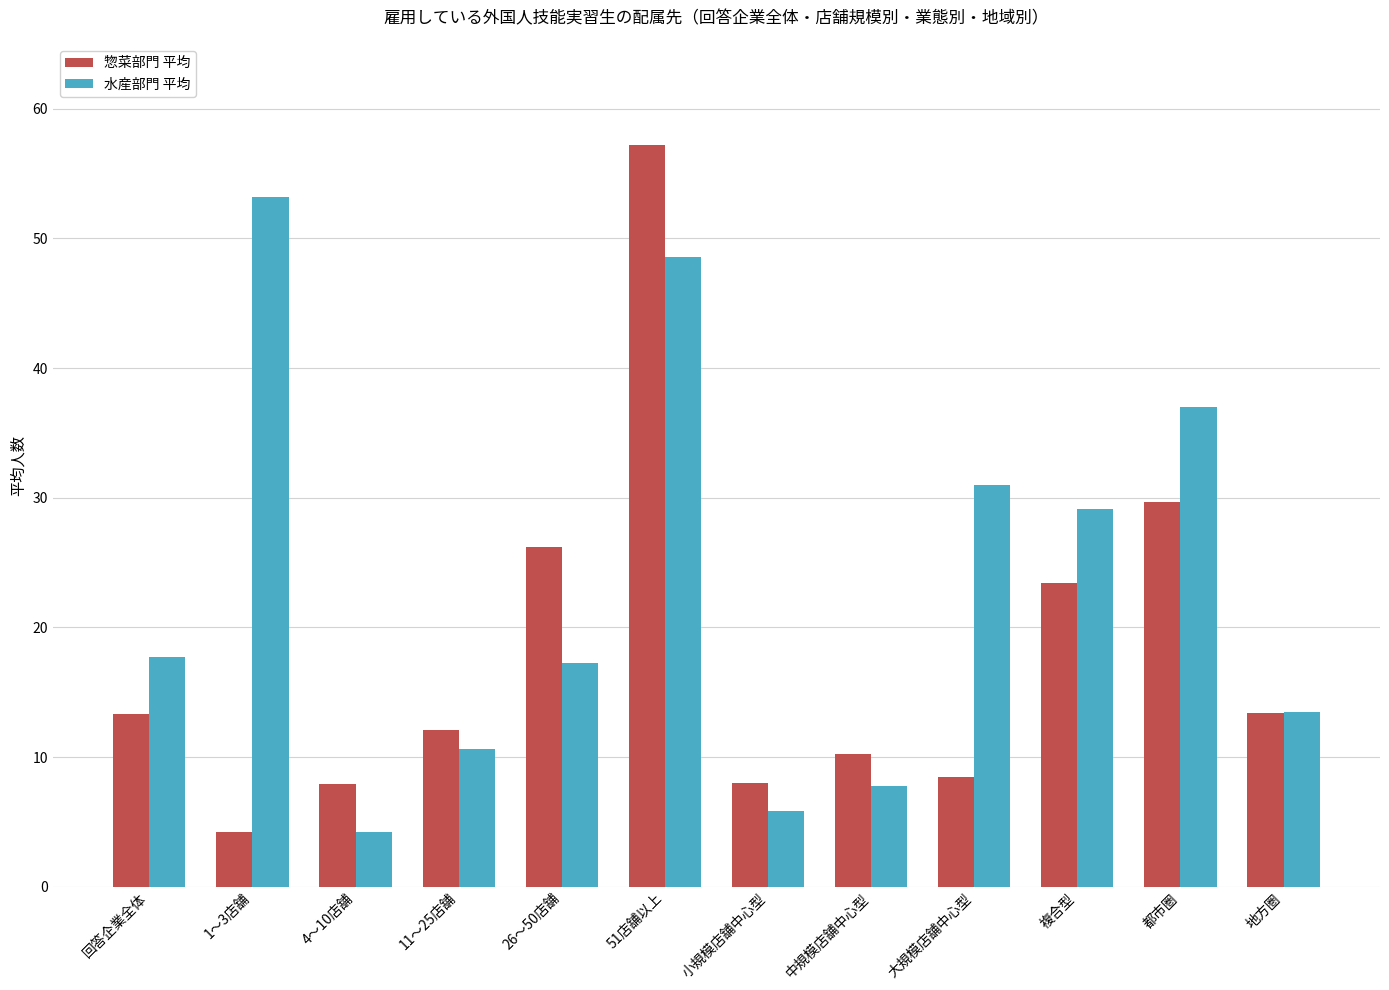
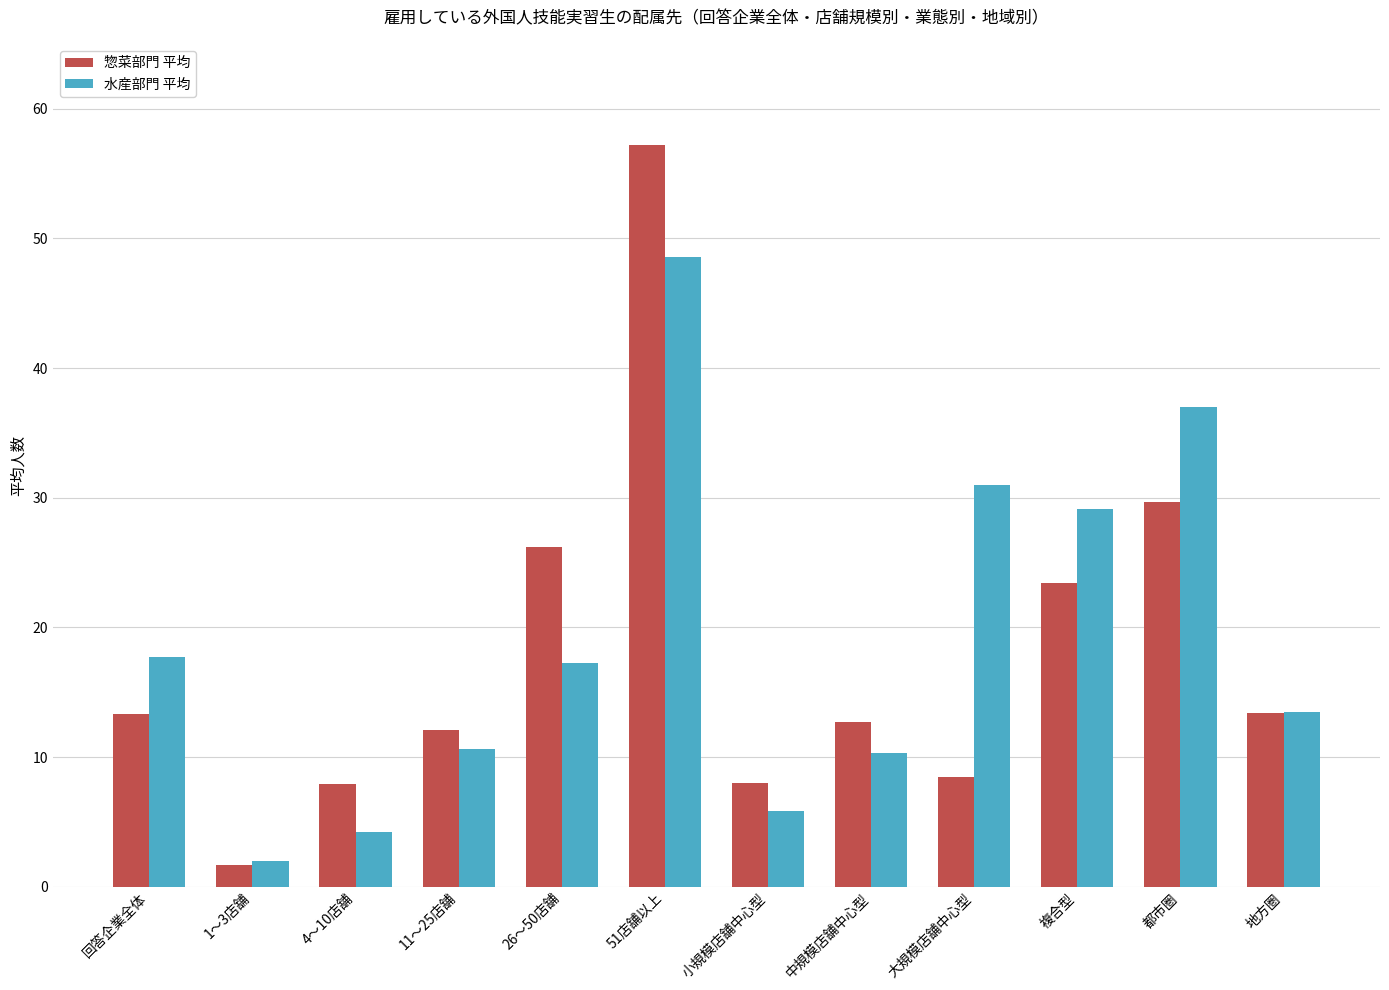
  {
    "惣菜部門 平均": {
      "回答企業全体": 13.3,
-     "1〜3店舗": 4.3,
+     "1〜3店舗": 1.7,
      "4〜10店舗": 8.0,
      "11〜25店舗": 12.1,
      "26〜50店舗": 26.2,
      "51店舗以上": 57.2,
      "小規模店舗中心型": 8.0,
-     "中規模店舗中心型": 10.2,
+     "中規模店舗中心型": 12.7,
      "大規模店舗中心型": 8.5,
      "複合型": 23.5,
      "都市圏": 29.7,
      "地方圏": 13.4
    },
    "水産部門 平均": {
      "回答企業全体": 17.8,
-     "1〜3店舗": 53.2,
+     "1〜3店舗": 2.0,
      "4〜10店舗": 4.2,
      "11〜25店舗": 10.6,
      "26〜50店舗": 17.3,
      "51店舗以上": 48.6,
      "小規模店舗中心型": 5.9,
-     "中規模店舗中心型": 7.8,
+     "中規模店舗中心型": 10.3,
      "大規模店舗中心型": 31.0,
      "複合型": 29.2,
      "都市圏": 37.0,
      "地方圏": 13.4
    }
  }
